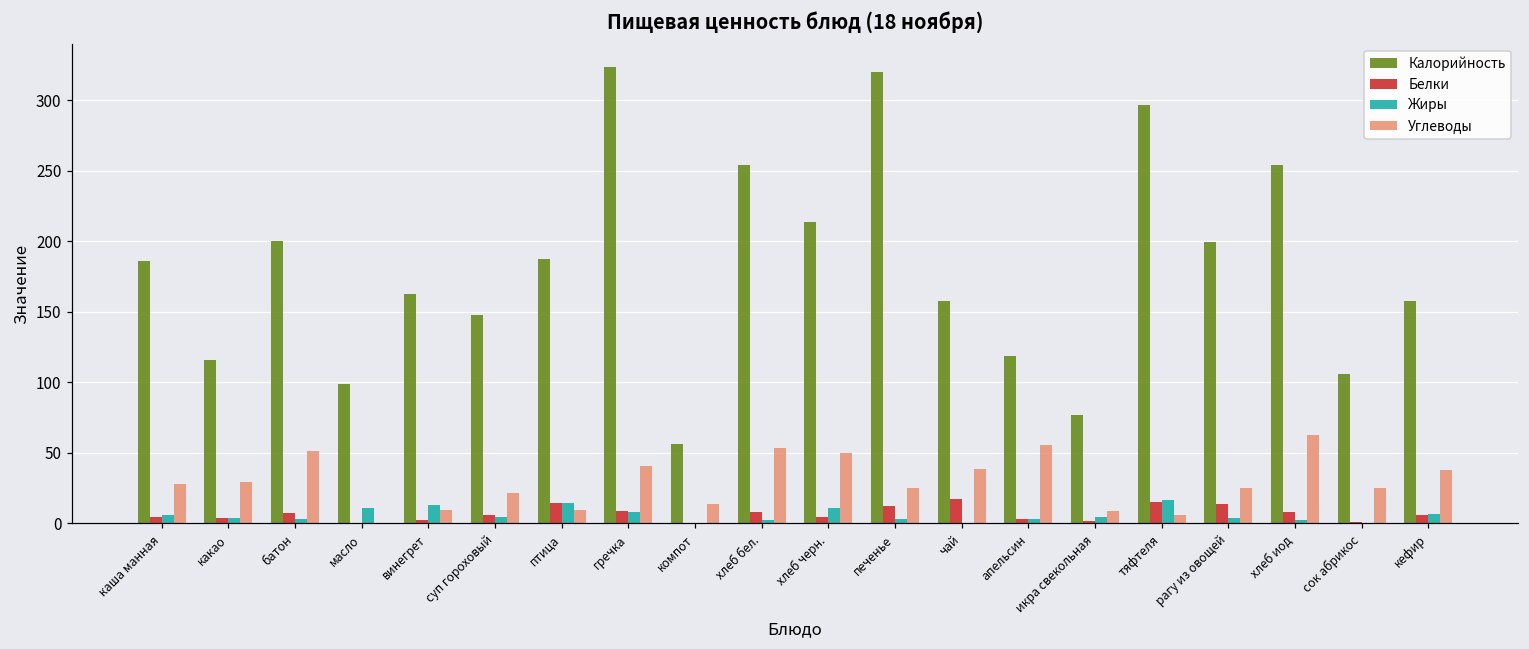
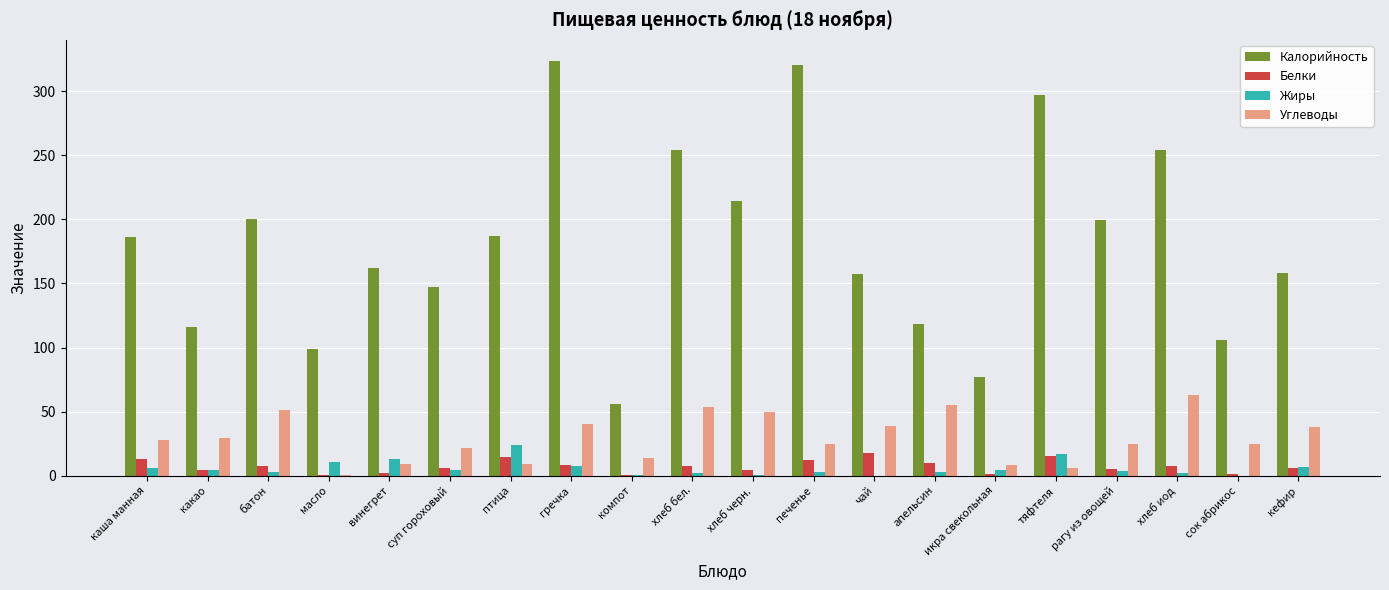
  {
    "Калорийность": {
      "каша манная": 186,
      "какао": 116,
      "батон": 200,
      "масло": 99,
      "винегрет": 162,
      "суп гороховый": 148,
      "птица": 187,
      "гречка": 324,
      "компот": 56,
      "хлеб бел.": 254,
      "хлеб черн.": 214,
      "печенье": 321,
      "чай": 158,
      "апельсин": 119,
      "икра свекольная": 77,
      "тяфтеля": 297,
      "рагу из овощей": 200,
      "хлеб иод": 254,
      "сок абрикос": 106,
      "кефир": 158
    },
    "Белки": {
-     "каша манная": 4,
+     "каша манная": 13,
      "какао": 4,
      "батон": 8,
      "винегрет": 2,
      "суп гороховый": 6,
      "птица": 14,
      "гречка": 8,
      "хлеб бел.": 8,
      "хлеб черн.": 5,
      "печенье": 12,
      "чай": 17,
-     "апельсин": 3,
+     "апельсин": 10,
      "тяфтеля": 15,
-     "рагу из овощей": 14,
+     "рагу из овощей": 5,
      "хлеб иод": 8,
      "кефир": 6
    },
    "Жиры": {
      "каша манная": 6,
      "какао": 4,
      "батон": 3,
      "масло": 11,
      "винегрет": 13,
      "суп гороховый": 4,
-     "птица": 14,
+     "птица": 24,
      "гречка": 8,
      "хлеб бел.": 2,
-     "хлеб черн.": 11,
+     "хлеб черн.": 1,
      "печенье": 3,
      "чай": 0,
      "апельсин": 3,
      "икра свекольная": 4,
      "тяфтеля": 17,
      "рагу из овощей": 4,
      "хлеб иод": 2,
      "сок абрикос": 0,
      "кефир": 6
    },
    "Углеводы": {
      "каша манная": 28,
      "какао": 29,
      "батон": 51,
      "винегрет": 9,
      "суп гороховый": 22,
      "птица": 9,
      "гречка": 41,
      "компот": 13,
      "хлеб бел.": 53,
      "хлеб черн.": 50,
      "печенье": 25,
      "чай": 39,
      "апельсин": 55,
      "икра свекольная": 8,
      "тяфтеля": 6,
      "рагу из овощей": 25,
      "хлеб иод": 63,
      "сок абрикос": 25,
      "кефир": 38
    }
  }
